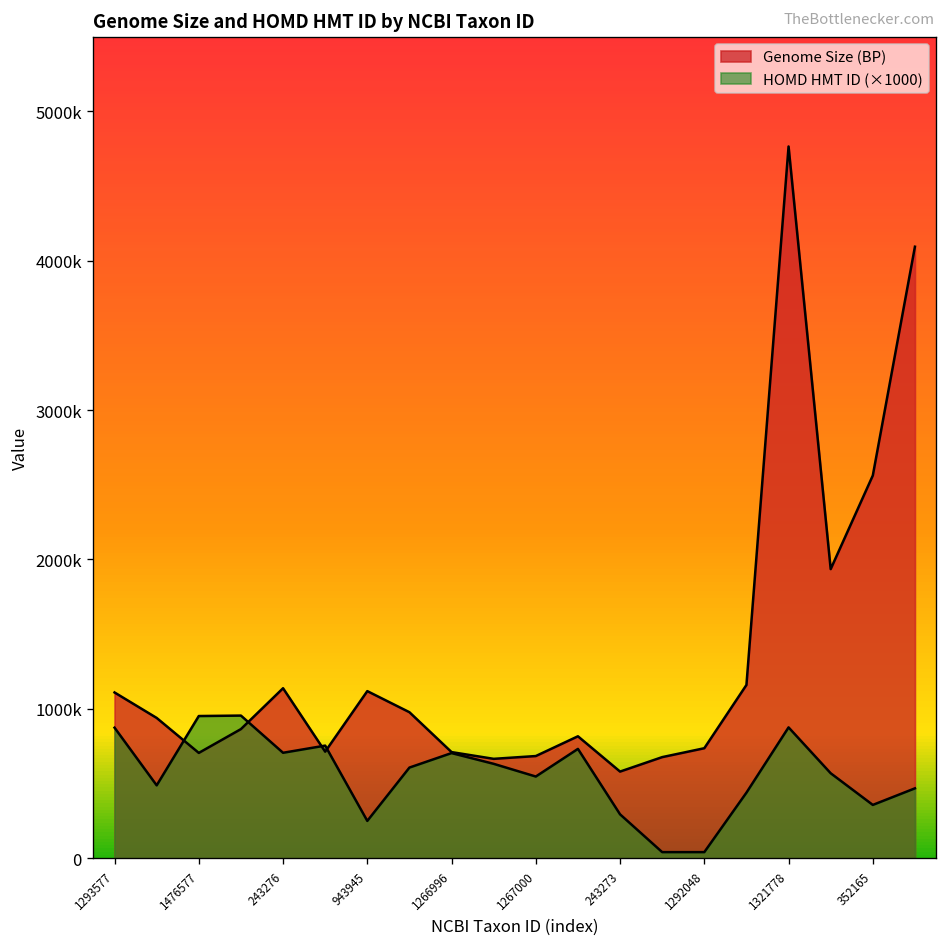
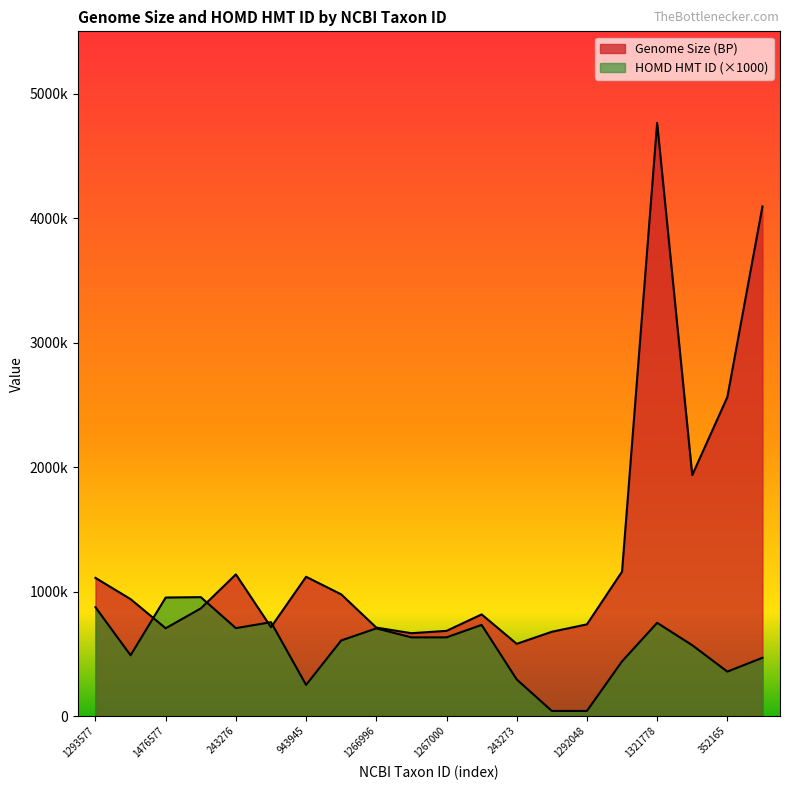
  {
    "Genome Size (BP)": {
      "1293577": 1110000,
      "1476577": 710000,
      "243276": 1140000,
      "943945": 1120000,
      "1267000": 680000,
      "243273": 580000,
      "1292048": 740000,
      "1321778": 4760000,
      "352165": 2560000
    },
    "HOMD HMT ID (×1000)": {
      "1293577": 870000,
      "1476577": 950000,
      "243276": 710000,
      "943945": 250000,
-     "1267000": 550000,
+     "1267000": 630000,
      "243273": 290000,
      "1292048": 40000,
-     "1321778": 880000,
+     "1321778": 750000,
      "352165": 360000
    }
  }
